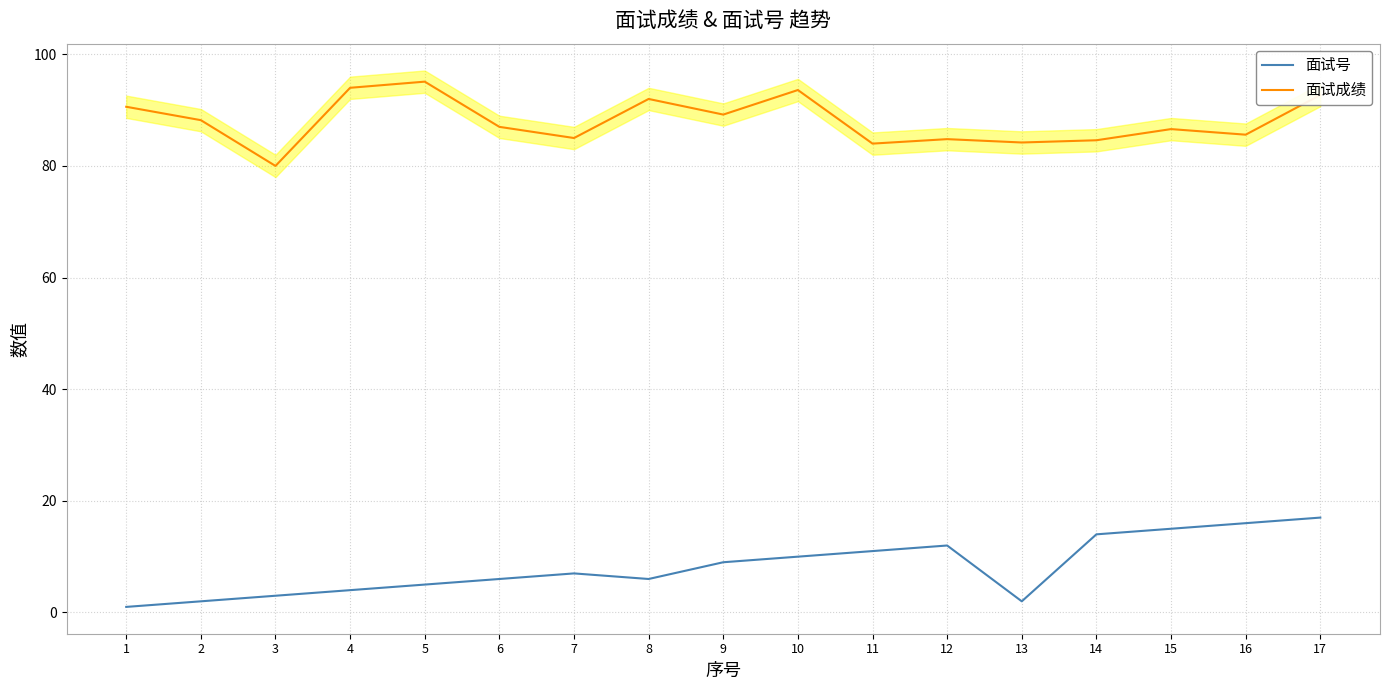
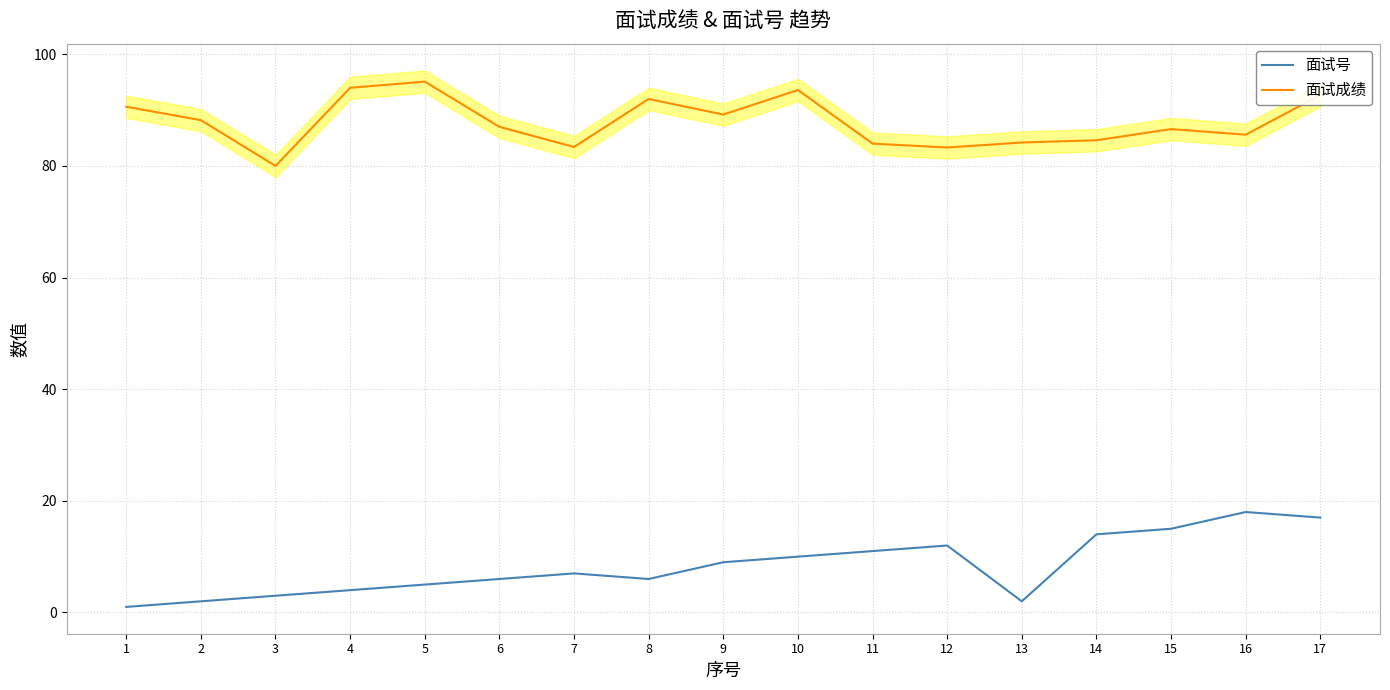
  {
    "面试号": {
      "1": 1,
      "2": 2,
      "3": 3,
      "4": 4,
      "5": 5,
      "6": 6,
      "7": 7,
      "8": 6,
      "9": 9,
      "10": 10,
      "11": 11,
      "12": 12,
      "13": 2,
      "14": 14,
      "15": 15,
-     "16": 16,
+     "16": 18,
      "17": 17
    },
    "面试成绩": {
      "1": 91,
      "2": 88,
      "3": 80,
      "4": 94,
      "5": 95,
      "6": 87,
-     "7": 85,
+     "7": 83,
      "8": 92,
      "9": 89,
      "10": 94,
      "11": 84,
-     "12": 85,
+     "12": 83,
      "13": 84,
      "14": 85,
      "15": 87,
      "16": 86
    }
  }
